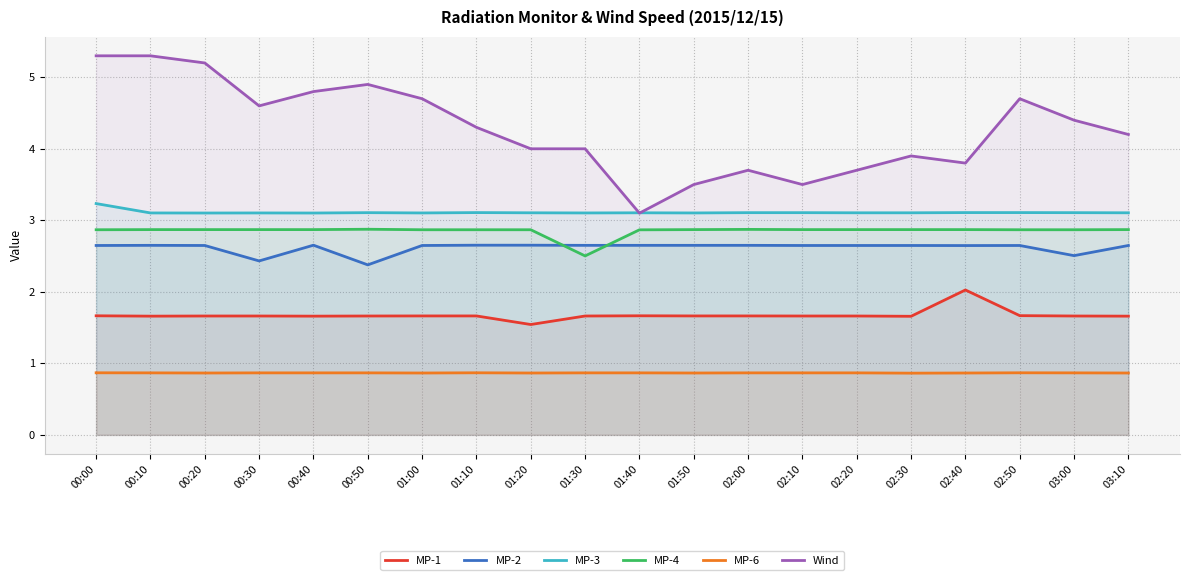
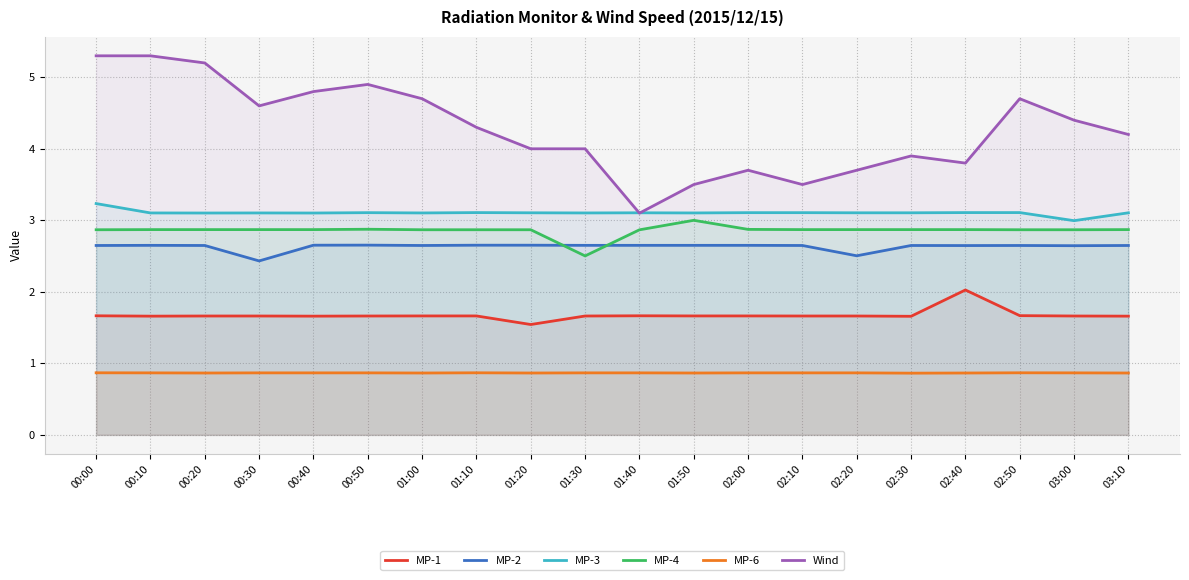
  {
    "MP-1": {
      "00:00": 1.7,
      "00:10": 1.7,
      "00:20": 1.7,
      "00:30": 1.7,
      "00:40": 1.7,
      "00:50": 1.7,
      "01:00": 1.7,
      "01:10": 1.7,
      "01:20": 1.5,
      "01:30": 1.7,
      "01:40": 1.7,
      "01:50": 1.7,
      "02:00": 1.7,
      "02:10": 1.7,
      "02:20": 1.7,
      "02:30": 1.7,
      "02:40": 2.0,
      "02:50": 1.7,
      "03:00": 1.7,
      "03:10": 1.7
    },
    "MP-2": {
      "00:00": 2.6,
      "00:10": 2.7,
      "00:20": 2.6,
      "00:30": 2.4,
      "00:40": 2.7,
-     "00:50": 2.4,
+     "00:50": 2.7,
      "01:00": 2.6,
      "01:10": 2.7,
      "01:20": 2.7,
      "01:30": 2.7,
      "01:40": 2.7,
      "01:50": 2.7,
      "02:00": 2.7,
      "02:10": 2.6,
-     "02:20": 2.6,
+     "02:20": 2.5,
      "02:30": 2.6,
      "02:40": 2.6,
      "02:50": 2.6,
-     "03:00": 2.5,
+     "03:00": 2.6,
      "03:10": 2.6
    },
    "MP-3": {
      "00:00": 3.2,
      "00:10": 3.1,
      "00:20": 3.1,
      "00:30": 3.1,
      "00:40": 3.1,
      "00:50": 3.1,
      "01:00": 3.1,
      "01:10": 3.1,
      "01:20": 3.1,
      "01:30": 3.1,
      "01:50": 3.1,
      "02:00": 3.1,
      "02:10": 3.1,
      "02:20": 3.1,
      "02:30": 3.1,
      "02:40": 3.1,
      "02:50": 3.1,
-     "03:00": 3.1,
+     "03:00": 3.0,
      "03:10": 3.1
    },
    "MP-4": {
      "00:00": 2.9,
      "00:10": 2.9,
      "00:20": 2.9,
      "00:30": 2.9,
      "00:40": 2.9,
      "00:50": 2.9,
      "01:00": 2.9,
      "01:10": 2.9,
      "01:20": 2.9,
      "01:30": 2.5,
      "01:40": 2.9,
-     "01:50": 2.9,
+     "01:50": 3.0,
      "02:00": 2.9,
      "02:10": 2.9,
      "02:20": 2.9,
      "02:30": 2.9,
      "02:40": 2.9,
      "02:50": 2.9,
      "03:00": 2.9,
      "03:10": 2.9
    },
    "MP-6": {
      "00:00": 0.9,
      "00:10": 0.9,
      "00:20": 0.9,
      "00:30": 0.9,
      "00:40": 0.9,
      "00:50": 0.9,
      "01:00": 0.9,
      "01:10": 0.9,
      "01:20": 0.9,
      "01:30": 0.9,
      "01:40": 0.9,
      "01:50": 0.9,
      "02:00": 0.9,
      "02:10": 0.9,
      "02:20": 0.9,
      "02:30": 0.9,
      "02:40": 0.9,
      "02:50": 0.9,
      "03:00": 0.9,
      "03:10": 0.9
    },
    "Wind": {
      "00:00": 5.3,
      "00:10": 5.3,
      "00:20": 5.2,
      "00:30": 4.6,
      "00:40": 4.8,
      "00:50": 4.9,
      "01:00": 4.7,
      "01:10": 4.3,
      "01:20": 4.0,
      "01:30": 4.0,
      "01:50": 3.5,
      "02:00": 3.7,
      "02:10": 3.5,
      "02:20": 3.7,
      "02:30": 3.9,
      "02:40": 3.8,
      "02:50": 4.7,
      "03:00": 4.4,
      "03:10": 4.2
    }
  }
